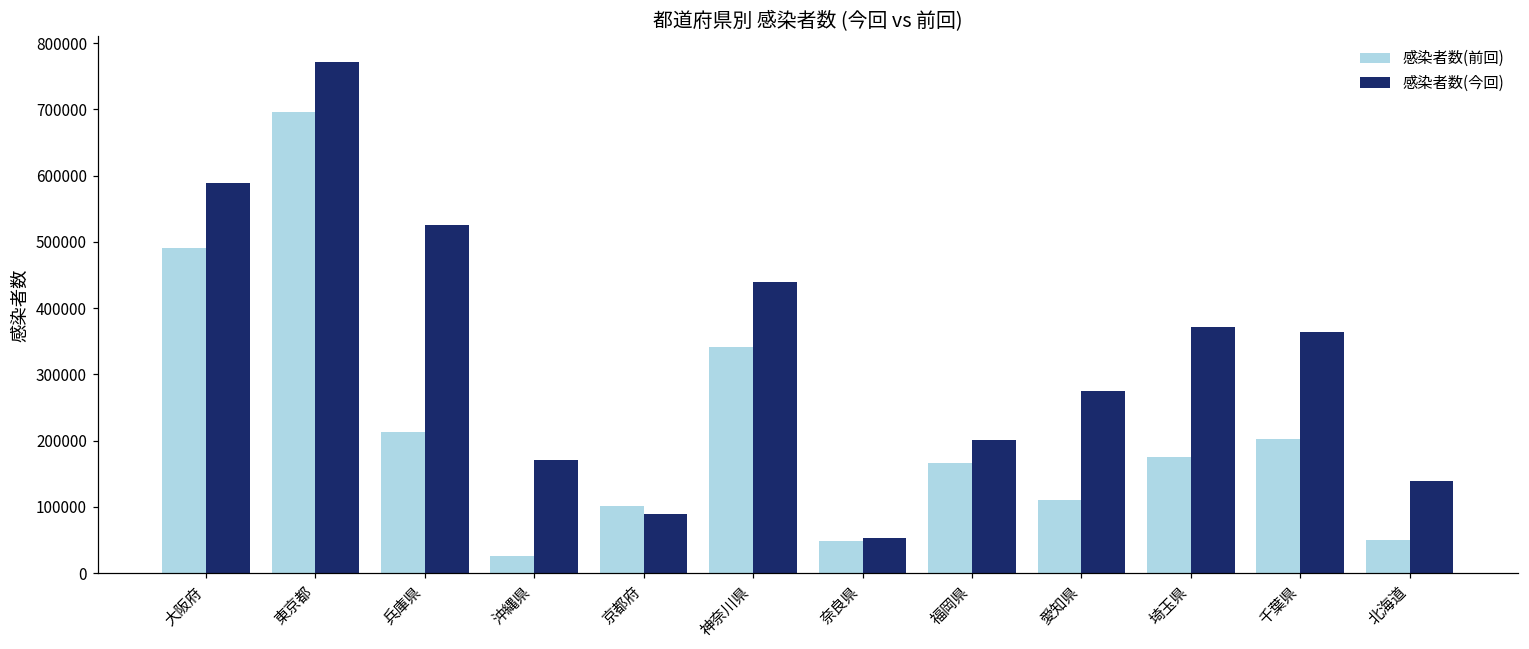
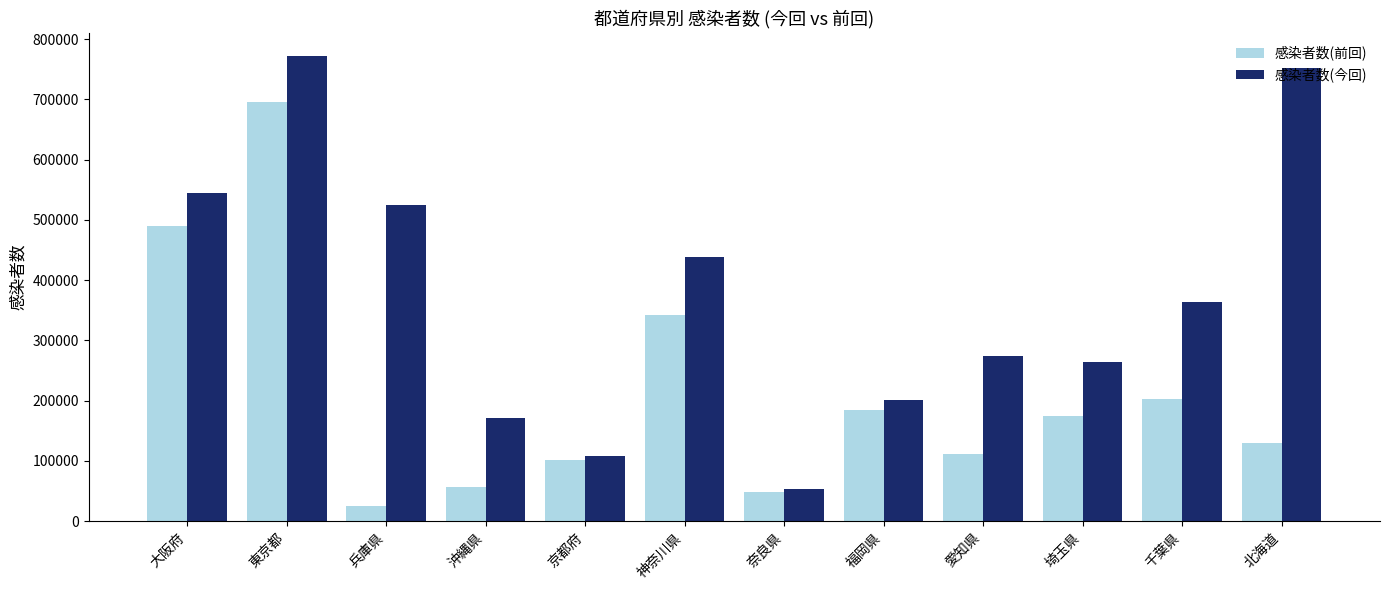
  {
    "感染者数(前回)": {
      "大阪府": 490000,
      "東京都": 700000,
-     "兵庫県": 210000,
-     "沖縄県": 30000,
+     "兵庫県": 30000,
+     "沖縄県": 60000,
      "京都府": 100000,
      "神奈川県": 340000,
      "奈良県": 50000,
-     "福岡県": 170000,
+     "福岡県": 190000,
      "愛知県": 110000,
      "埼玉県": 180000,
      "千葉県": 200000,
-     "北海道": 50000
+     "北海道": 130000
    },
    "感染者数(今回)": {
-     "大阪府": 590000,
+     "大阪府": 540000,
      "東京都": 770000,
      "兵庫県": 530000,
      "沖縄県": 170000,
-     "京都府": 90000,
+     "京都府": 110000,
      "神奈川県": 440000,
      "奈良県": 50000,
      "福岡県": 200000,
      "愛知県": 270000,
-     "埼玉県": 370000,
+     "埼玉県": 260000,
      "千葉県": 360000,
-     "北海道": 140000
+     "北海道": 750000
    }
  }
